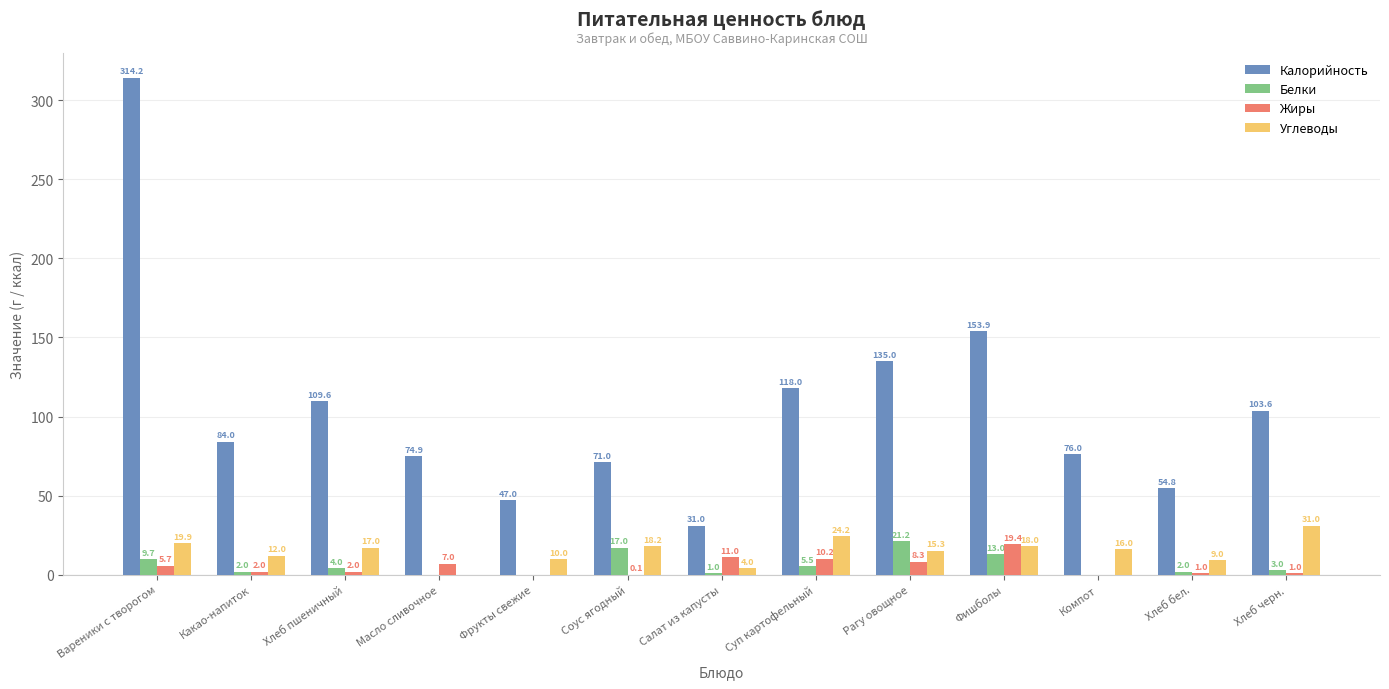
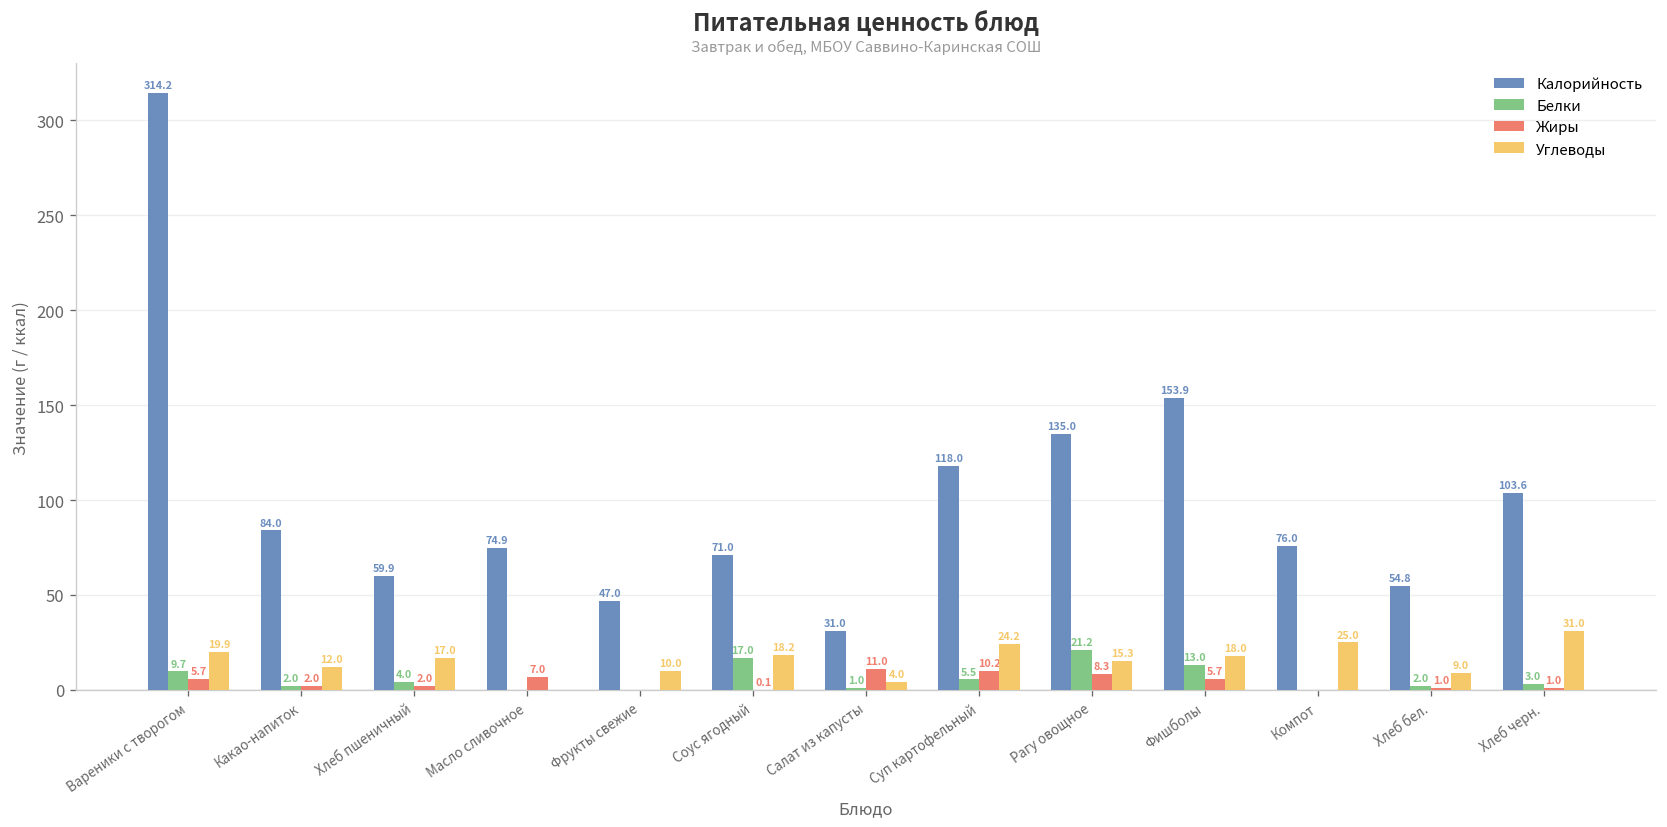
  {
    "Калорийность": {
      "Вареники с творогом": 314.2,
      "Какао-напиток": 84.0,
-     "Хлеб пшеничный": 109.6,
+     "Хлеб пшеничный": 59.9,
      "Масло сливочное": 74.9,
      "Фрукты свежие": 47.0,
      "Соус ягодный": 71.0,
      "Салат из капусты": 31.0,
      "Суп картофельный": 118.0,
      "Рагу овощное": 135.0,
      "Фишболы": 153.9,
      "Компот": 76.0,
      "Хлеб бел.": 54.8,
      "Хлеб черн.": 103.6
    },
    "Белки": {
      "Вареники с творогом": 9.7,
      "Какао-напиток": 2.0,
      "Хлеб пшеничный": 4.0,
      "Соус ягодный": 17.0,
      "Салат из капусты": 1.0,
      "Суп картофельный": 5.5,
      "Рагу овощное": 21.2,
      "Фишболы": 13.0,
      "Хлеб бел.": 2.0,
      "Хлеб черн.": 3.0
    },
    "Жиры": {
      "Вареники с творогом": 5.7,
      "Какао-напиток": 2.0,
      "Хлеб пшеничный": 2.0,
      "Масло сливочное": 7.0,
      "Соус ягодный": 0.1,
      "Салат из капусты": 11.0,
      "Суп картофельный": 10.2,
      "Рагу овощное": 8.3,
-     "Фишболы": 19.4,
+     "Фишболы": 5.7,
      "Хлеб бел.": 1.0,
      "Хлеб черн.": 1.0
    },
    "Углеводы": {
      "Вареники с творогом": 19.9,
      "Какао-напиток": 12.0,
      "Хлеб пшеничный": 17.0,
      "Фрукты свежие": 10.0,
      "Соус ягодный": 18.2,
      "Салат из капусты": 4.0,
      "Суп картофельный": 24.2,
      "Рагу овощное": 15.3,
      "Фишболы": 18.0,
-     "Компот": 16.0,
+     "Компот": 25.0,
      "Хлеб бел.": 9.0,
      "Хлеб черн.": 31.0
    }
  }
